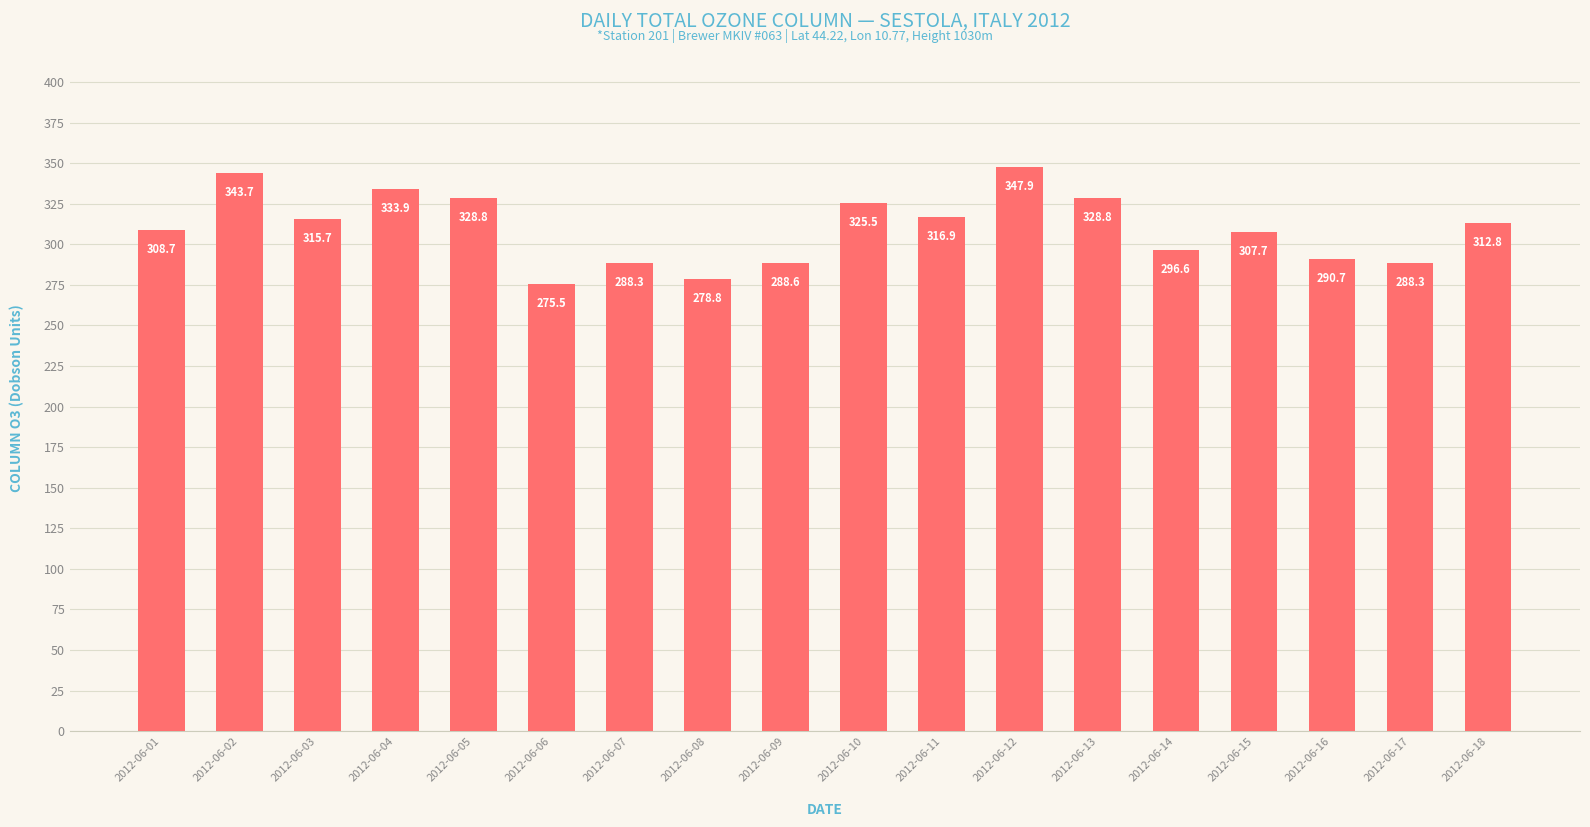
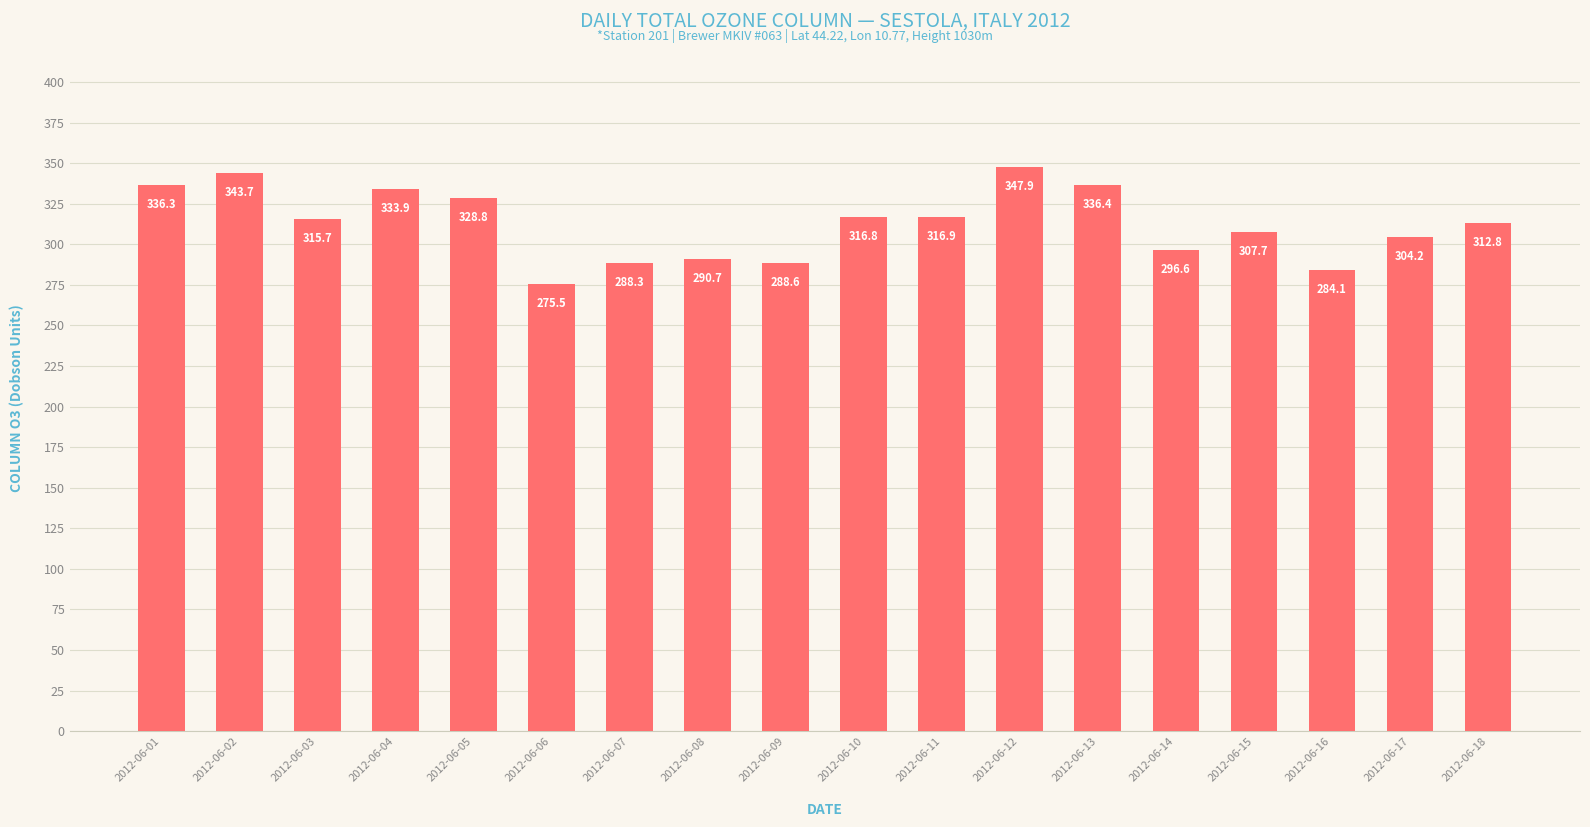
  {
-   "2012-06-01": 308.7,
+   "2012-06-01": 336.3,
    "2012-06-02": 343.7,
    "2012-06-03": 315.7,
    "2012-06-04": 333.9,
    "2012-06-05": 328.8,
    "2012-06-06": 275.5,
    "2012-06-07": 288.3,
-   "2012-06-08": 278.8,
+   "2012-06-08": 290.7,
    "2012-06-09": 288.6,
-   "2012-06-10": 325.5,
+   "2012-06-10": 316.8,
    "2012-06-11": 316.9,
    "2012-06-12": 347.9,
-   "2012-06-13": 328.8,
+   "2012-06-13": 336.4,
    "2012-06-14": 296.6,
    "2012-06-15": 307.7,
-   "2012-06-16": 290.7,
-   "2012-06-17": 288.3,
+   "2012-06-16": 284.1,
+   "2012-06-17": 304.2,
    "2012-06-18": 312.8
  }
